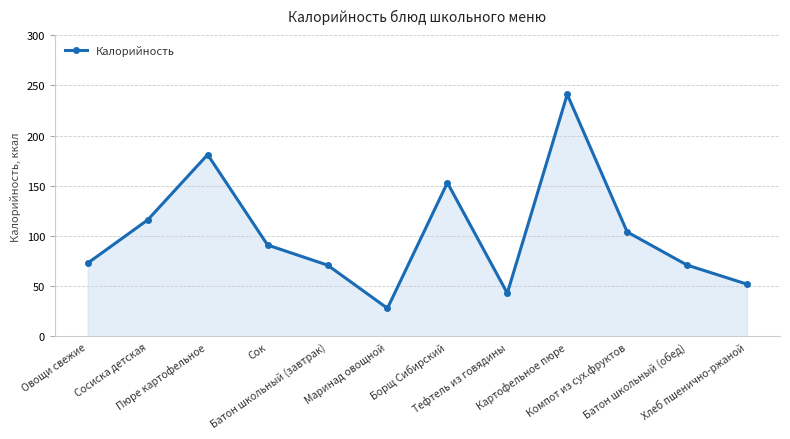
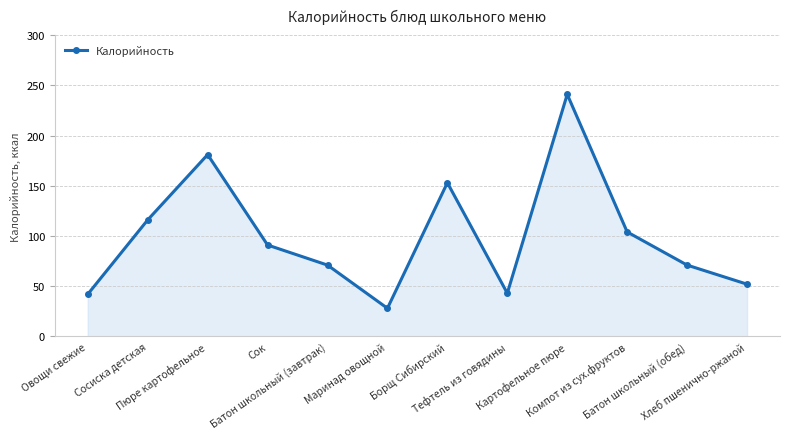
  {
-   "Овощи свежие": 73,
+   "Овощи свежие": 42,
    "Сосиска детская": 116,
    "Пюре картофельное": 181,
    "Сок": 91,
    "Батон школьный (завтрак)": 71,
    "Маринад овощной": 28,
    "Борщ Сибирский": 153,
    "Тефтель из говядины": 43,
    "Картофельное пюре": 241,
    "Компот из сух.фруктов": 104,
    "Батон школьный (обед)": 71,
    "Хлеб пшенично-ржаной": 52
  }
